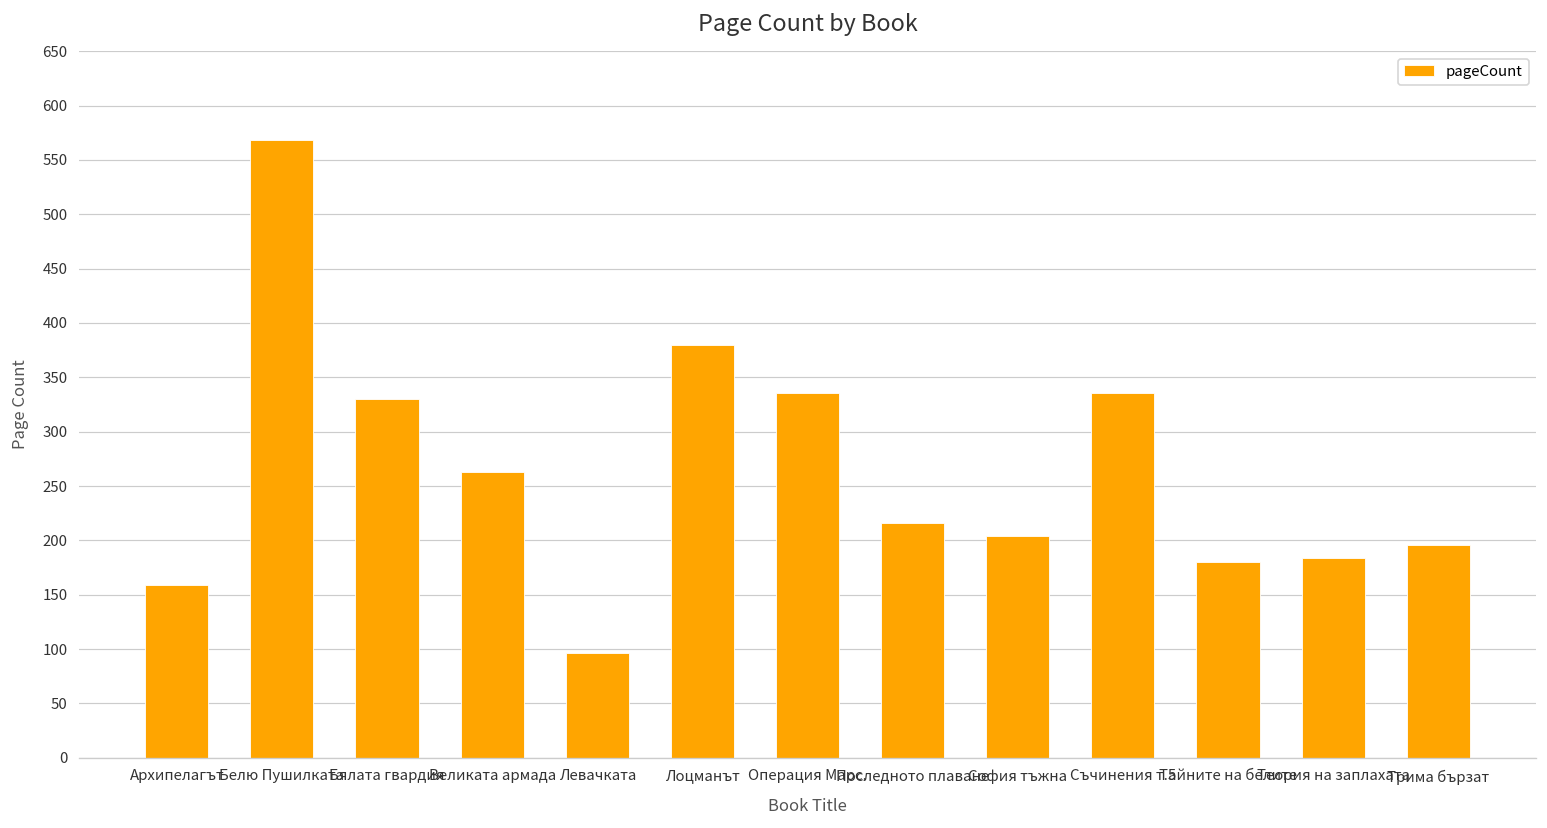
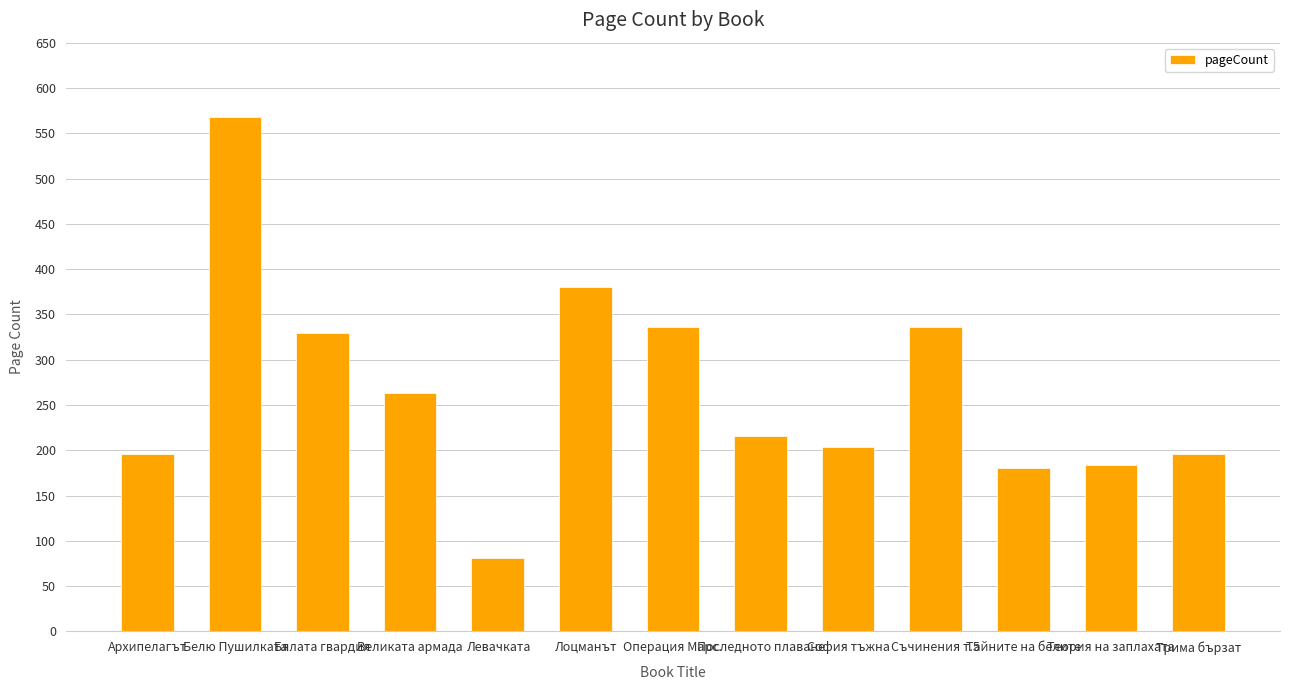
  {
-   "Архипелагът": 160,
+   "Архипелагът": 200,
    "Белю Пушилката": 570,
    "Бялата гвардия": 330,
    "Великата армада": 260,
-   "Левачката": 100,
+   "Левачката": 80,
    "Лоцманът": 380
  }
